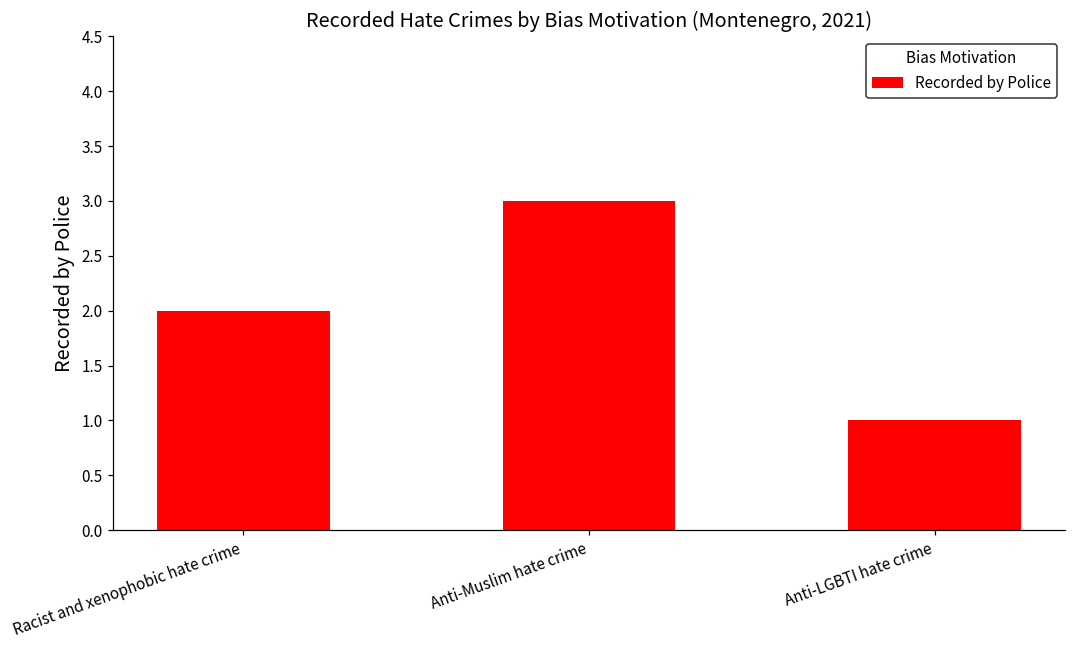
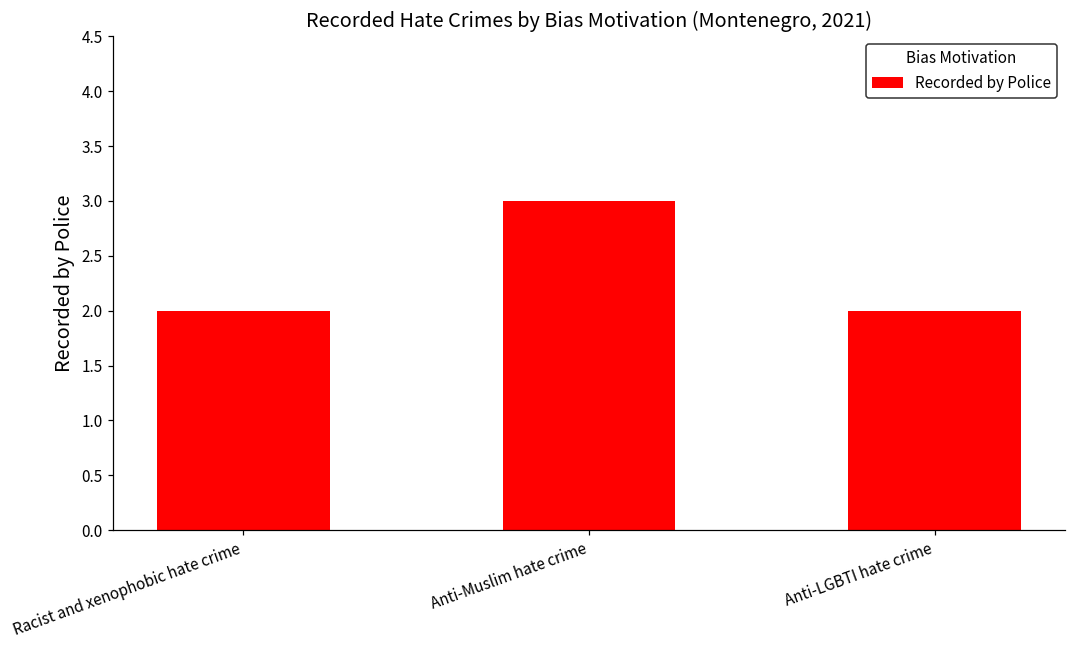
  {
    "Racist and xenophobic hate crime": 2,
    "Anti-Muslim hate crime": 3,
-   "Anti-LGBTI hate crime": 1
+   "Anti-LGBTI hate crime": 2
  }
